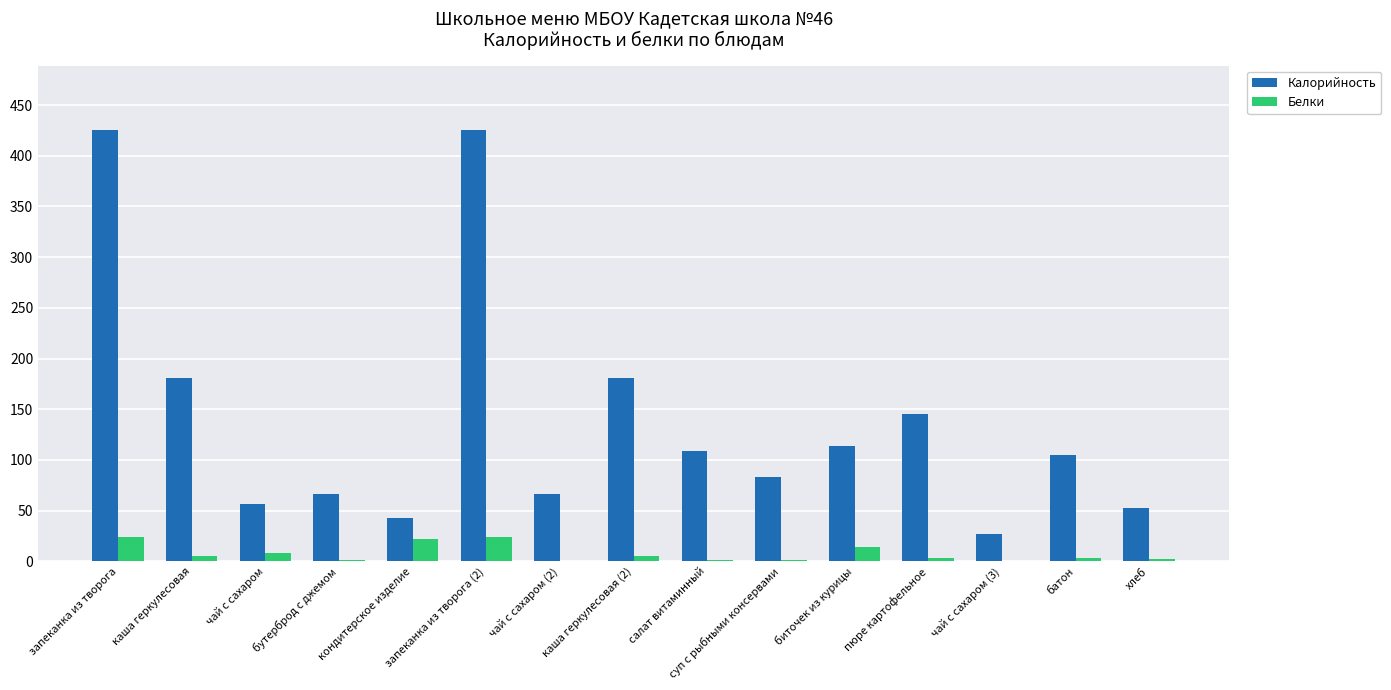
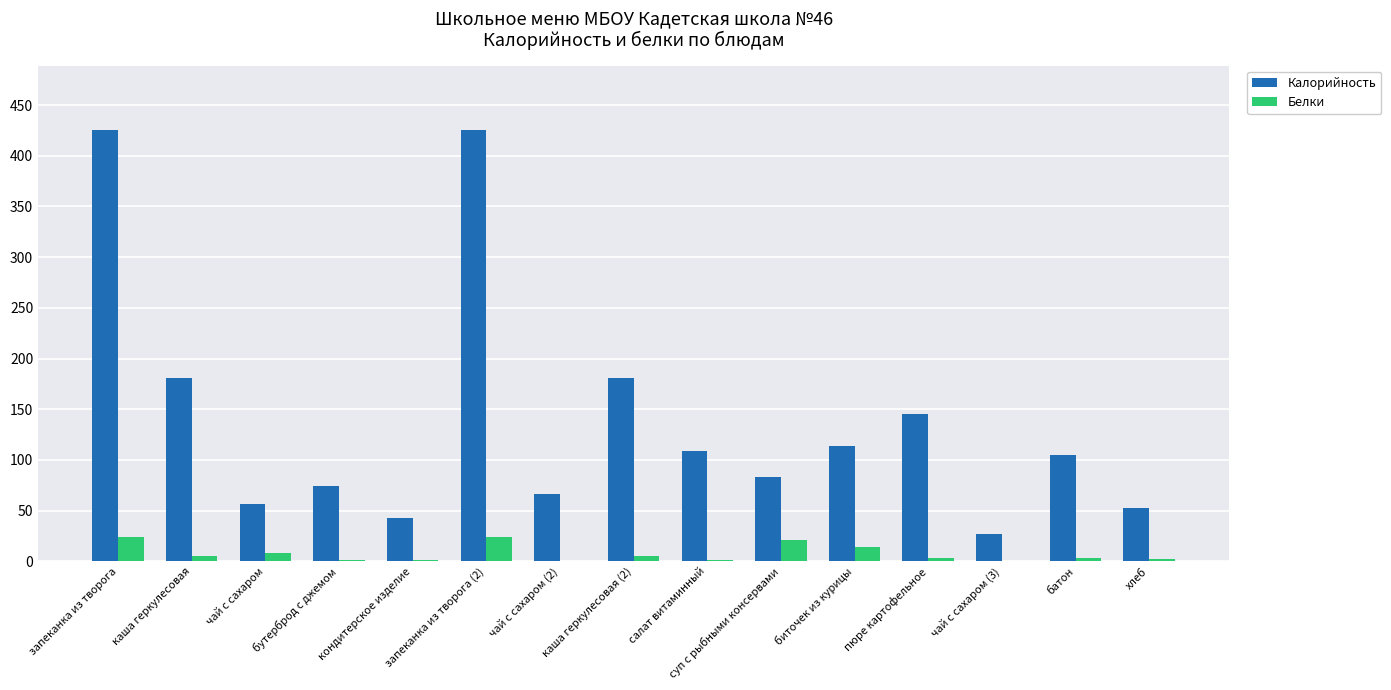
  {
    "Калорийность": {
      "запеканка из творога": 425,
      "каша геркулесовая": 181,
      "чай с сахаром": 57,
-     "бутерброд с джемом": 66,
+     "бутерброд с джемом": 74,
      "кондитерское изделие": 43,
      "запеканка из творога (2)": 425,
      "чай с сахаром (2)": 66,
      "каша геркулесовая (2)": 181,
      "салат витаминный": 109,
      "суп с рыбными консервами": 83,
      "биточек из курицы": 114,
      "пюре картофельное": 146,
      "чай с сахаром (3)": 27,
      "батон": 105,
      "хлеб": 52
    },
    "Белки": {
      "запеканка из творога": 24,
      "каша геркулесовая": 5,
      "чай с сахаром": 9,
-     "кондитерское изделие": 22,
+     "кондитерское изделие": 2,
      "запеканка из творога (2)": 24,
      "каша геркулесовая (2)": 5,
-     "суп с рыбными консервами": 2,
+     "суп с рыбными консервами": 21,
      "биточек из курицы": 14,
      "пюре картофельное": 3,
      "батон": 3
    }
  }
